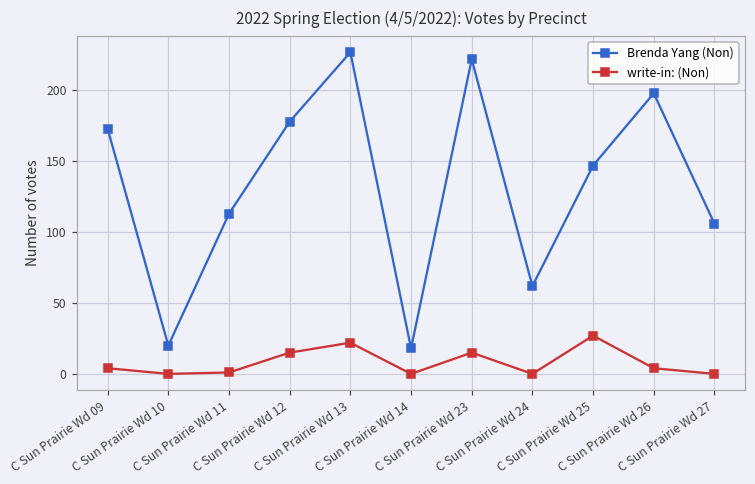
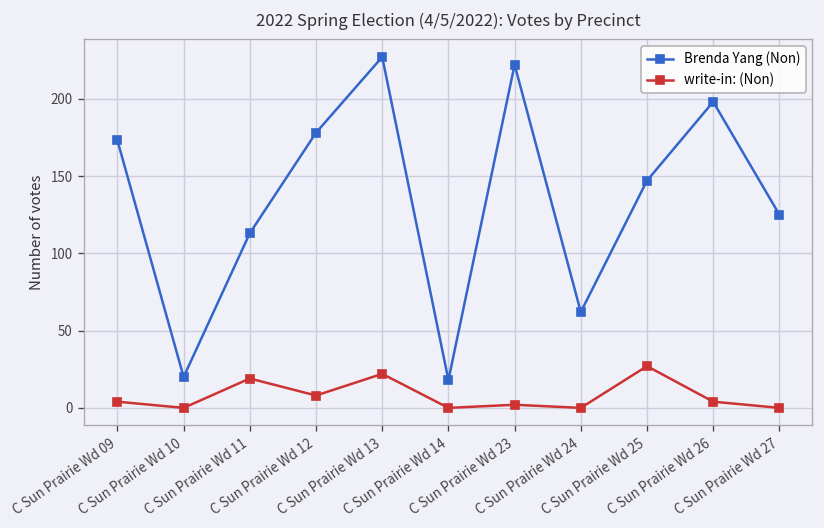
  {
    "Brenda Yang (Non)": {
      "C Sun Prairie Wd 09": 173,
      "C Sun Prairie Wd 10": 20,
      "C Sun Prairie Wd 11": 113,
      "C Sun Prairie Wd 12": 178,
      "C Sun Prairie Wd 13": 227,
      "C Sun Prairie Wd 14": 18,
      "C Sun Prairie Wd 23": 222,
      "C Sun Prairie Wd 24": 62,
      "C Sun Prairie Wd 25": 147,
      "C Sun Prairie Wd 26": 198,
-     "C Sun Prairie Wd 27": 106
+     "C Sun Prairie Wd 27": 125
    },
    "write-in: (Non)": {
      "C Sun Prairie Wd 09": 4,
      "C Sun Prairie Wd 10": 0,
-     "C Sun Prairie Wd 11": 1,
-     "C Sun Prairie Wd 12": 15,
+     "C Sun Prairie Wd 11": 19,
+     "C Sun Prairie Wd 12": 8,
      "C Sun Prairie Wd 13": 22,
      "C Sun Prairie Wd 14": 0,
-     "C Sun Prairie Wd 23": 15,
+     "C Sun Prairie Wd 23": 2,
      "C Sun Prairie Wd 24": 0,
      "C Sun Prairie Wd 25": 27,
      "C Sun Prairie Wd 26": 4,
      "C Sun Prairie Wd 27": 0
    }
  }
